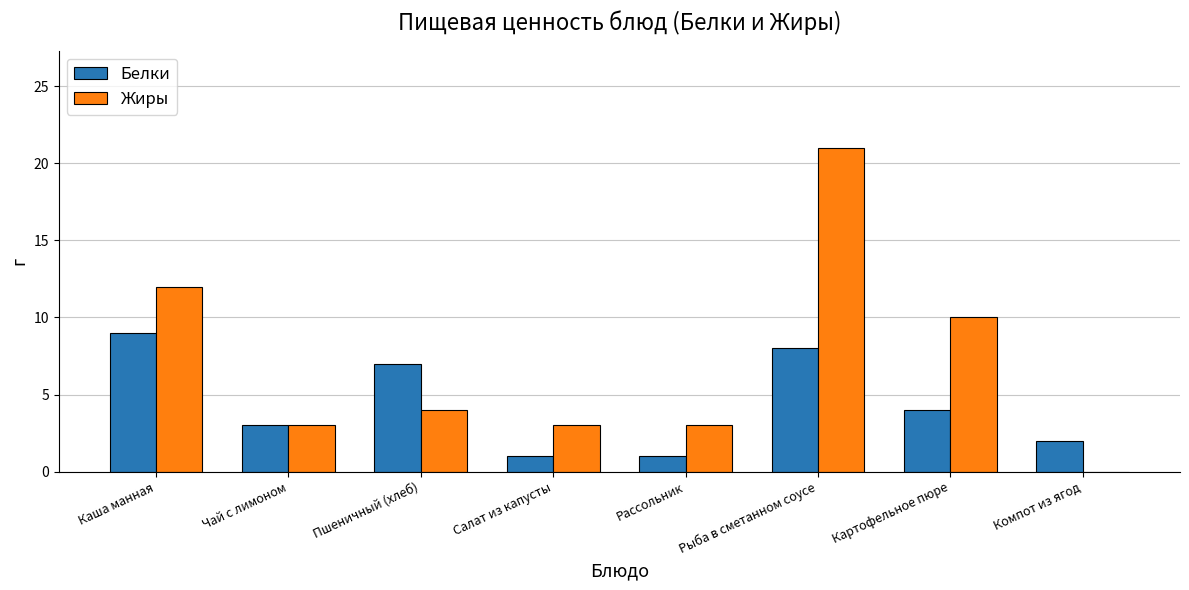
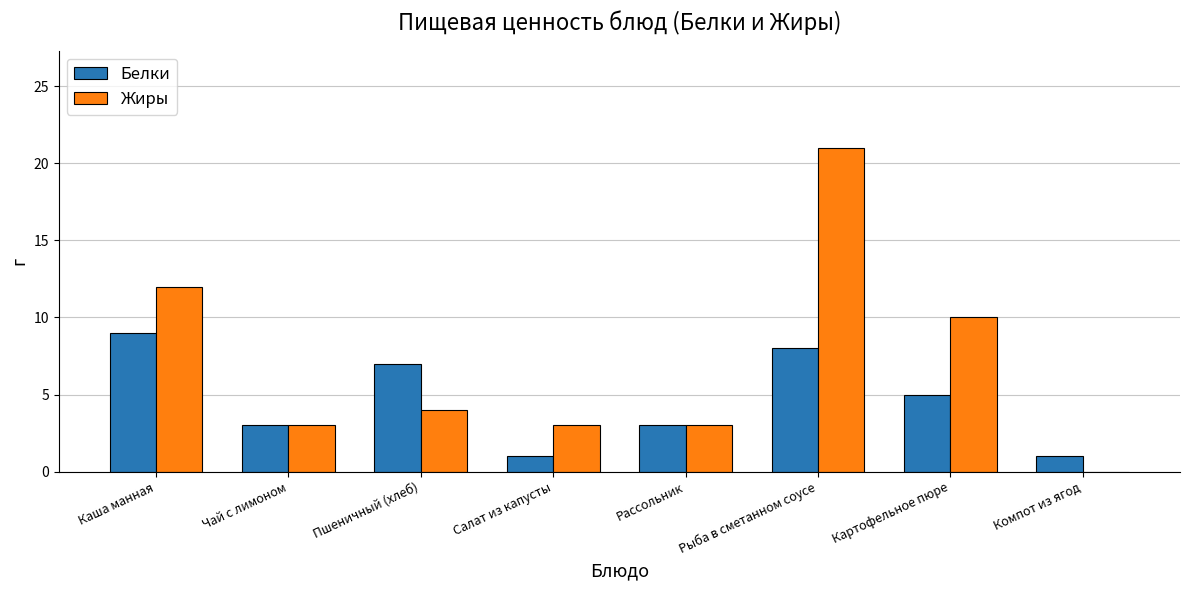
  {
    "Белки": {
      "Каша манная": 9,
      "Чай с лимоном": 3,
      "Пшеничный (хлеб)": 7,
      "Салат из капусты": 1,
-     "Рассольник": 1,
+     "Рассольник": 3,
      "Рыба в сметанном соусе": 8,
-     "Картофельное пюре": 4,
-     "Компот из ягод": 2
+     "Картофельное пюре": 5,
+     "Компот из ягод": 1
    },
    "Жиры": {
      "Каша манная": 12,
      "Чай с лимоном": 3,
      "Пшеничный (хлеб)": 4,
      "Салат из капусты": 3,
      "Рассольник": 3,
      "Рыба в сметанном соусе": 21,
      "Картофельное пюре": 10,
      "Компот из ягод": 0
    }
  }
